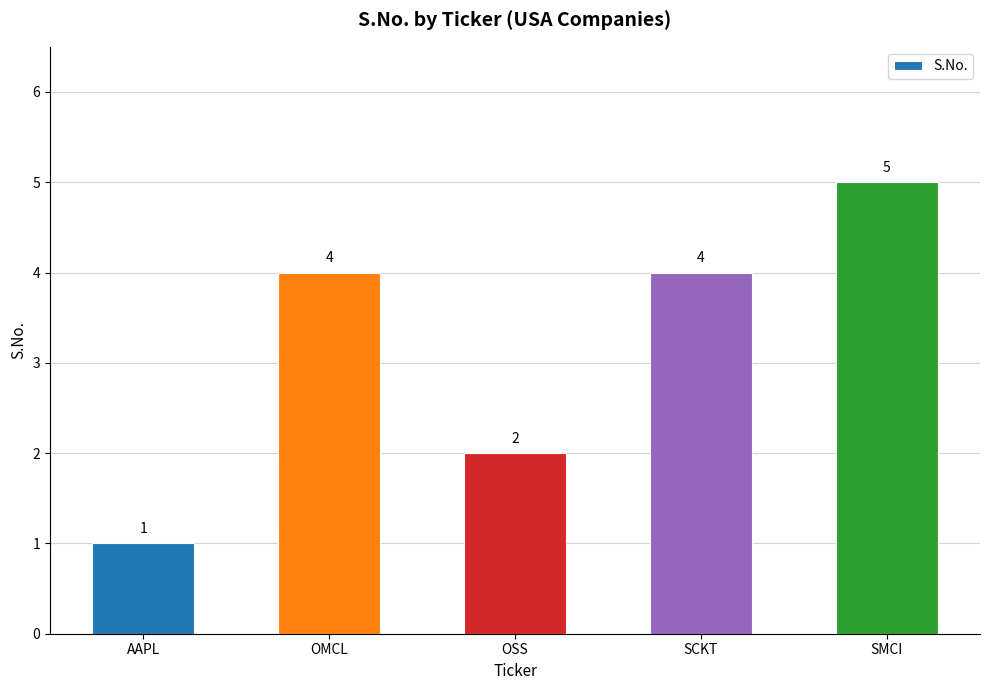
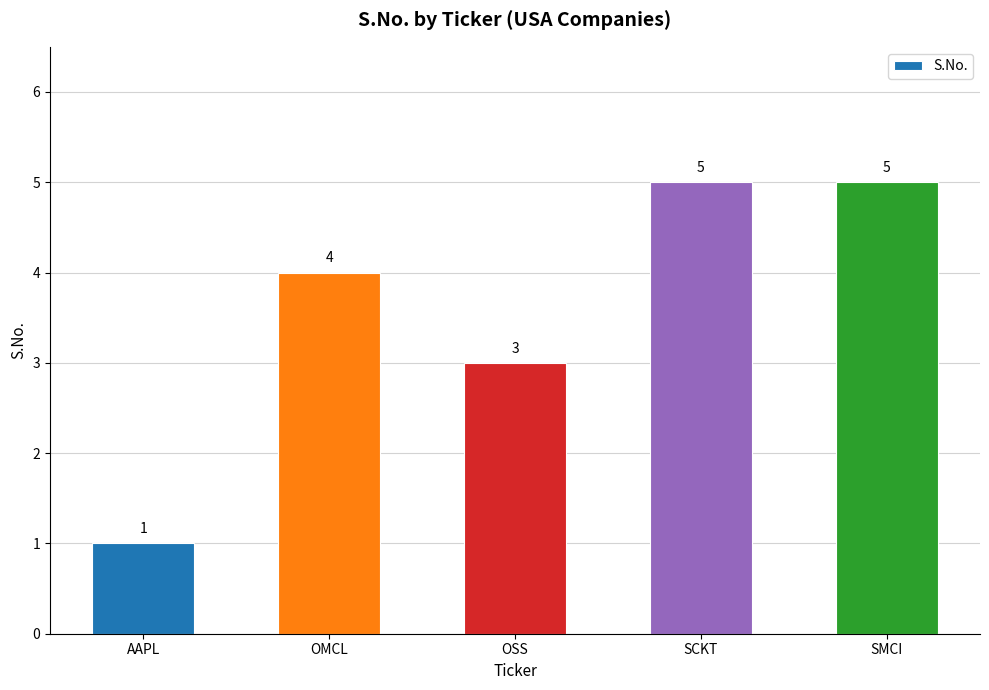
  {
    "AAPL": 1,
    "OMCL": 4,
-   "OSS": 2,
-   "SCKT": 4,
+   "OSS": 3,
+   "SCKT": 5,
    "SMCI": 5
  }
